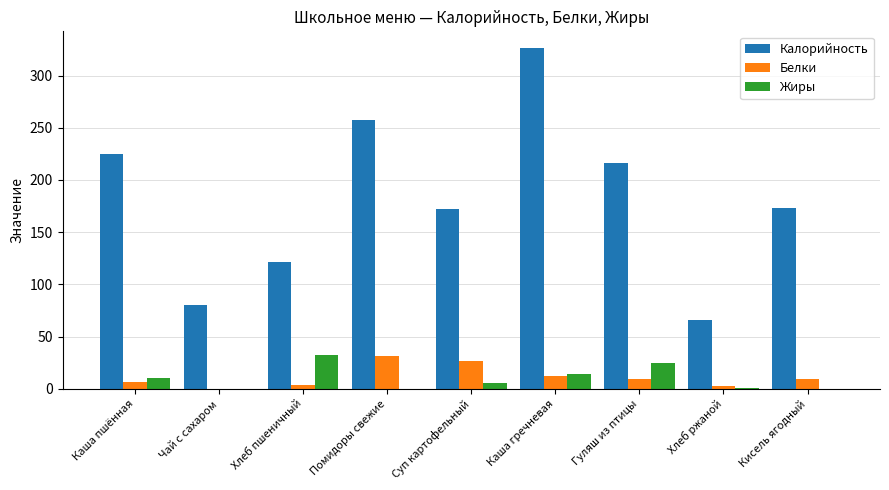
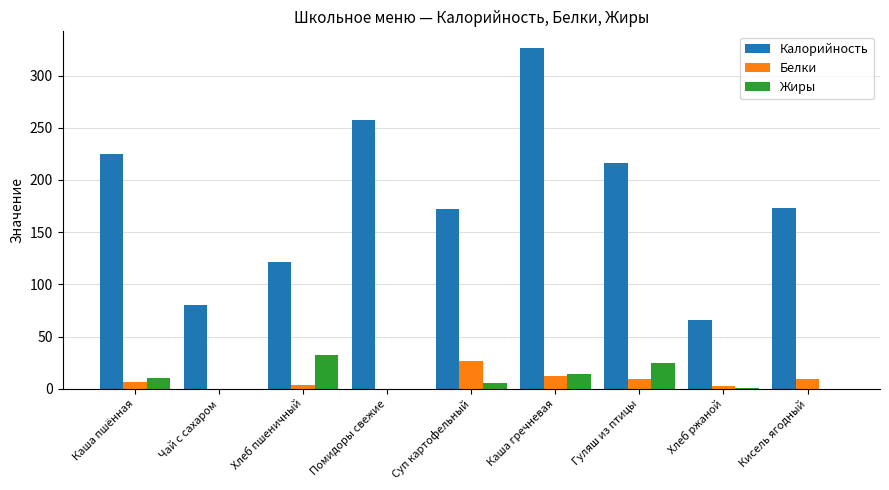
  {
    "Калорийность": {
      "Каша пшённая": 225,
      "Чай с сахаром": 80,
      "Хлеб пшеничный": 121,
      "Помидоры свежие": 257,
      "Суп картофельный": 172,
      "Каша гречневая": 326,
      "Гуляш из птицы": 216,
      "Хлеб ржаной": 66,
      "Кисель ягодный": 173
    },
    "Белки": {
      "Каша пшённая": 7,
      "Хлеб пшеничный": 4,
-     "Помидоры свежие": 31,
+     "Помидоры свежие": 0,
      "Суп картофельный": 27,
      "Каша гречневая": 12,
      "Гуляш из птицы": 9,
      "Хлеб ржаной": 3,
      "Кисель ягодный": 10
    },
    "Жиры": {
      "Каша пшённая": 10,
      "Чай с сахаром": 0,
      "Хлеб пшеничный": 32,
      "Помидоры свежие": 0,
      "Суп картофельный": 6,
      "Каша гречневая": 14,
      "Гуляш из птицы": 25,
      "Кисель ягодный": 0
    }
  }
